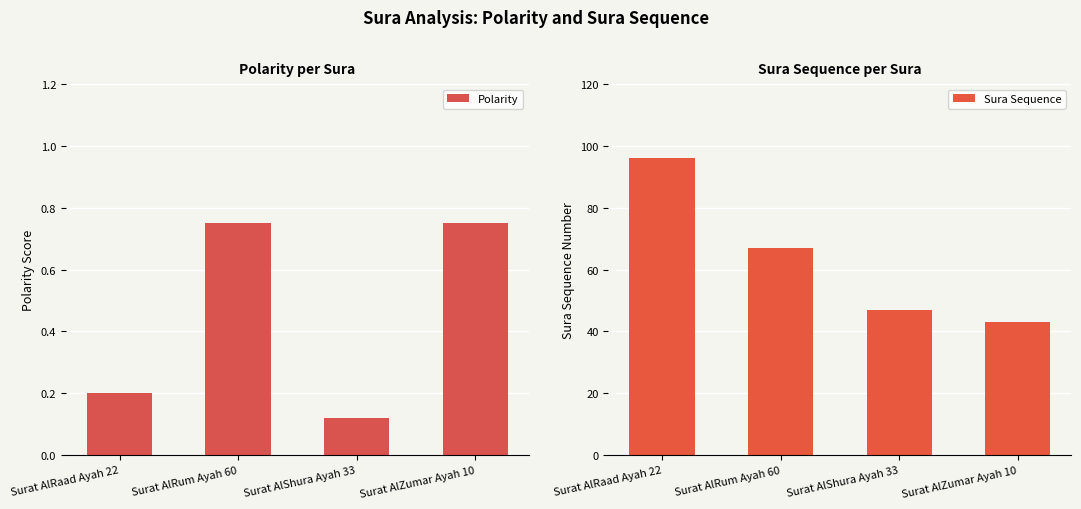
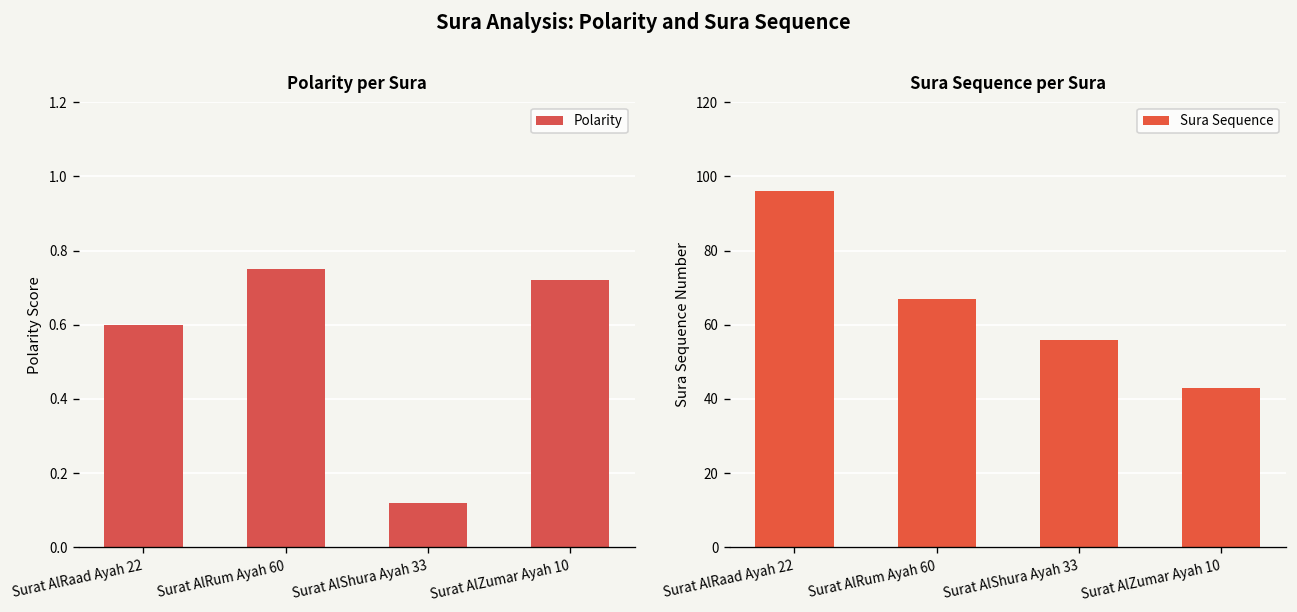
  {
    "Polarity per Sura": {
-     "Surat AlRaad Ayah 22": 0.2,
+     "Surat AlRaad Ayah 22": 0.6,
      "Surat AlRum Ayah 60": 0.75,
      "Surat AlShura Ayah 33": 0.12,
-     "Surat AlZumar Ayah 10": 0.75
+     "Surat AlZumar Ayah 10": 0.72
    },
    "Sura Sequence per Sura": {
      "Surat AlRaad Ayah 22": 96,
      "Surat AlRum Ayah 60": 67,
-     "Surat AlShura Ayah 33": 47,
+     "Surat AlShura Ayah 33": 56,
      "Surat AlZumar Ayah 10": 43
    }
  }
